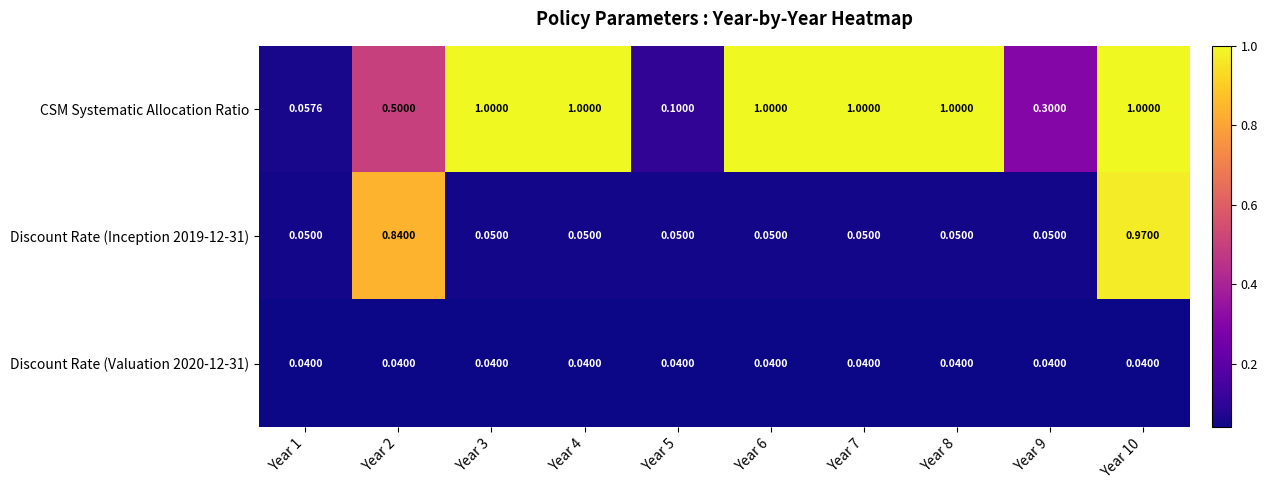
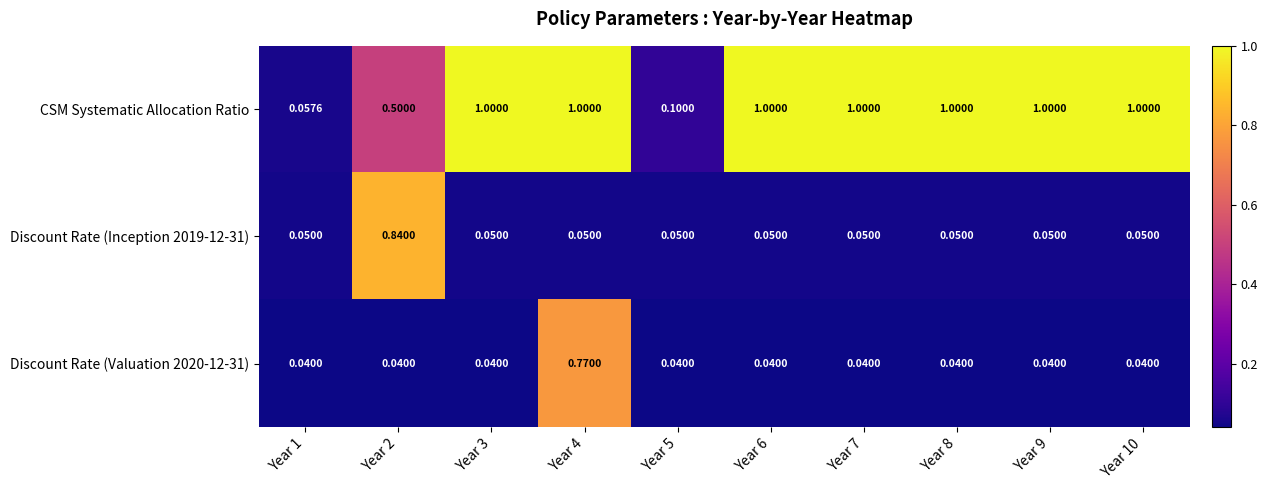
  {
    "CSM Systematic Allocation Ratio": {
      "Year 1": 0.0576,
      "Year 2": 0.5000,
      "Year 3": 1.0000,
      "Year 4": 1.0000,
      "Year 5": 0.1000,
      "Year 6": 1.0000,
      "Year 7": 1.0000,
      "Year 8": 1.0000,
-     "Year 9": 0.3000,
+     "Year 9": 1.0000,
      "Year 10": 1.0000
    },
    "Discount Rate (Inception 2019-12-31)": {
      "Year 1": 0.0500,
      "Year 2": 0.8400,
      "Year 3": 0.0500,
      "Year 4": 0.0500,
      "Year 5": 0.0500,
      "Year 6": 0.0500,
      "Year 7": 0.0500,
      "Year 8": 0.0500,
      "Year 9": 0.0500,
-     "Year 10": 0.9700
+     "Year 10": 0.0500
    },
    "Discount Rate (Valuation 2020-12-31)": {
      "Year 1": 0.0400,
      "Year 2": 0.0400,
      "Year 3": 0.0400,
-     "Year 4": 0.0400,
+     "Year 4": 0.7700,
      "Year 5": 0.0400,
      "Year 6": 0.0400,
      "Year 7": 0.0400,
      "Year 8": 0.0400,
      "Year 9": 0.0400,
      "Year 10": 0.0400
    }
  }
